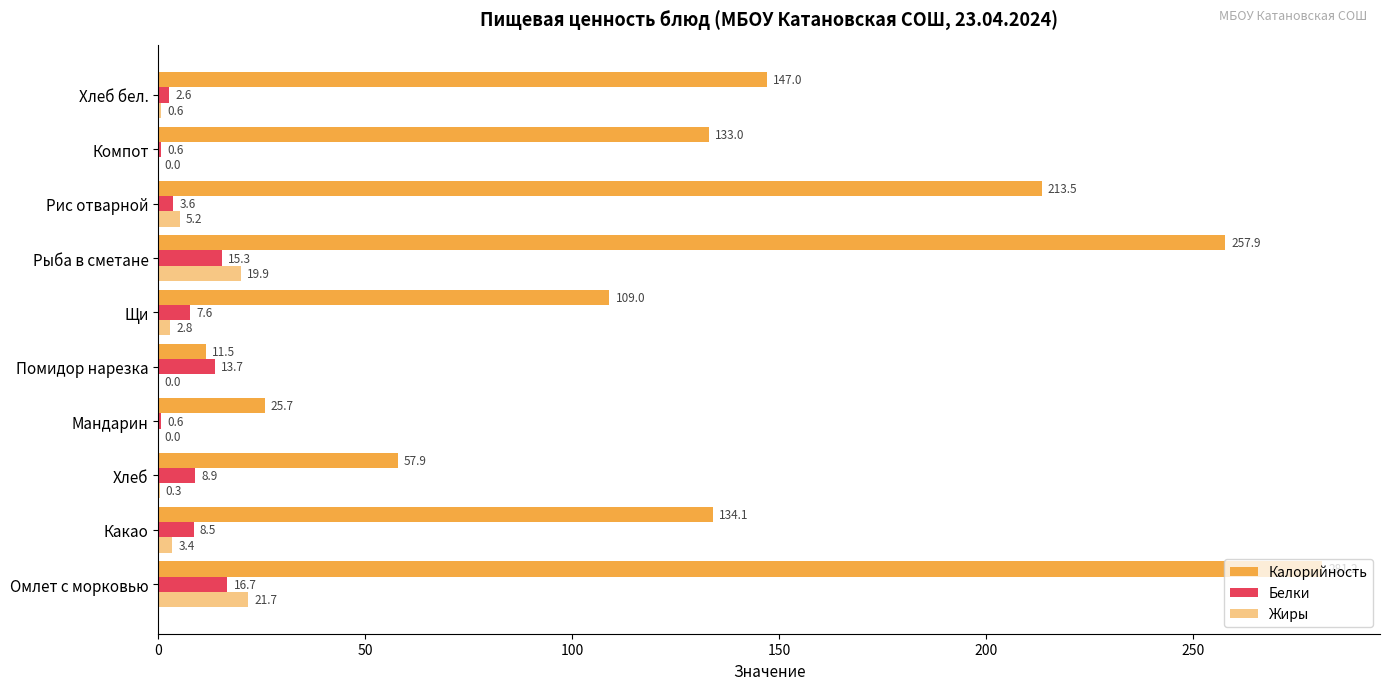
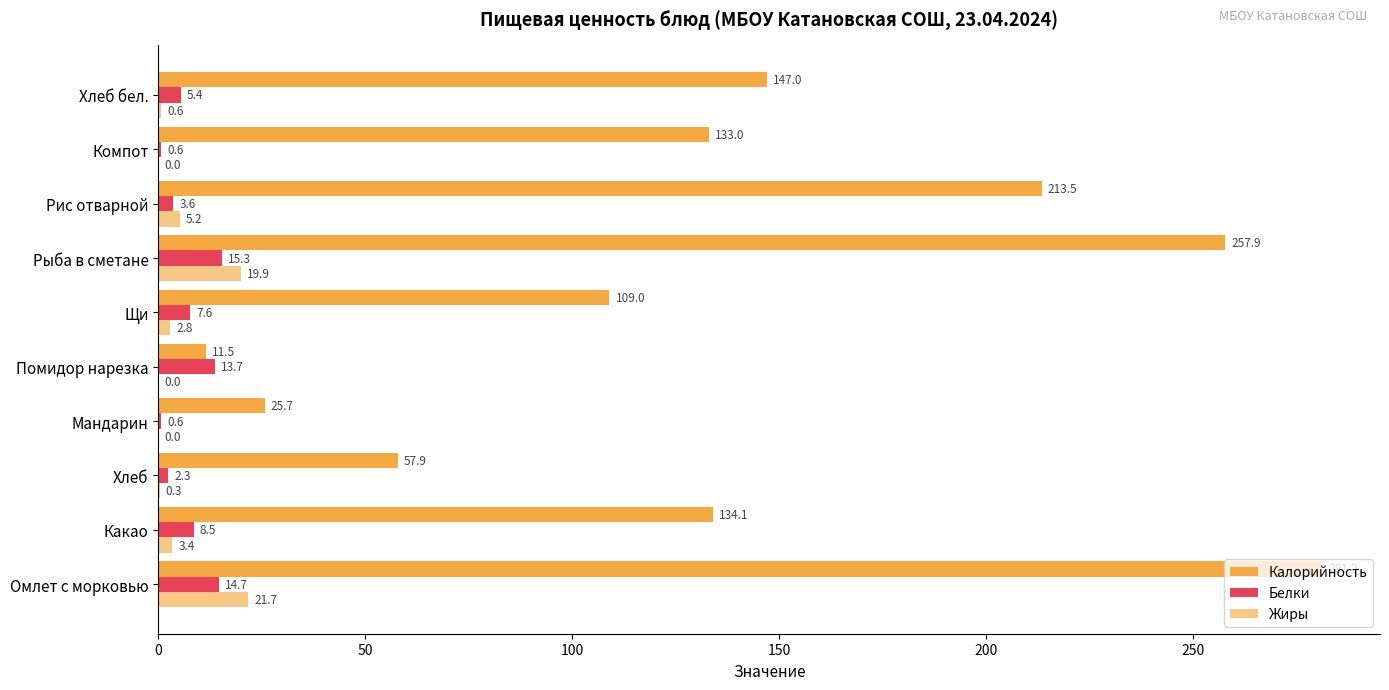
  {
    "Белки": {
-     "Хлеб бел.": 2.6,
+     "Хлеб бел.": 5.4,
      "Компот": 0.6,
      "Рис отварной": 3.6,
      "Рыба в сметане": 15.3,
      "Щи": 7.6,
      "Помидор нарезка": 13.7,
      "Мандарин": 0.6,
-     "Хлеб": 8.9,
+     "Хлеб": 2.3,
      "Какао": 8.5,
-     "Омлет с морковью": 16.7
+     "Омлет с морковью": 14.7
    }
  }
